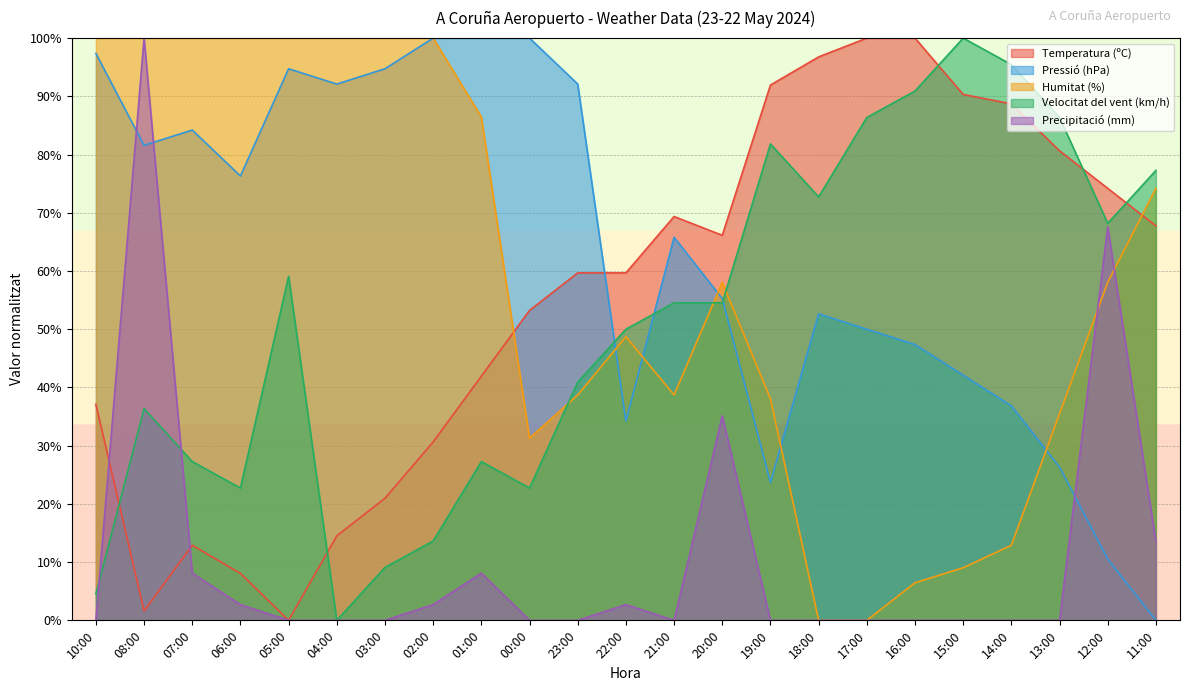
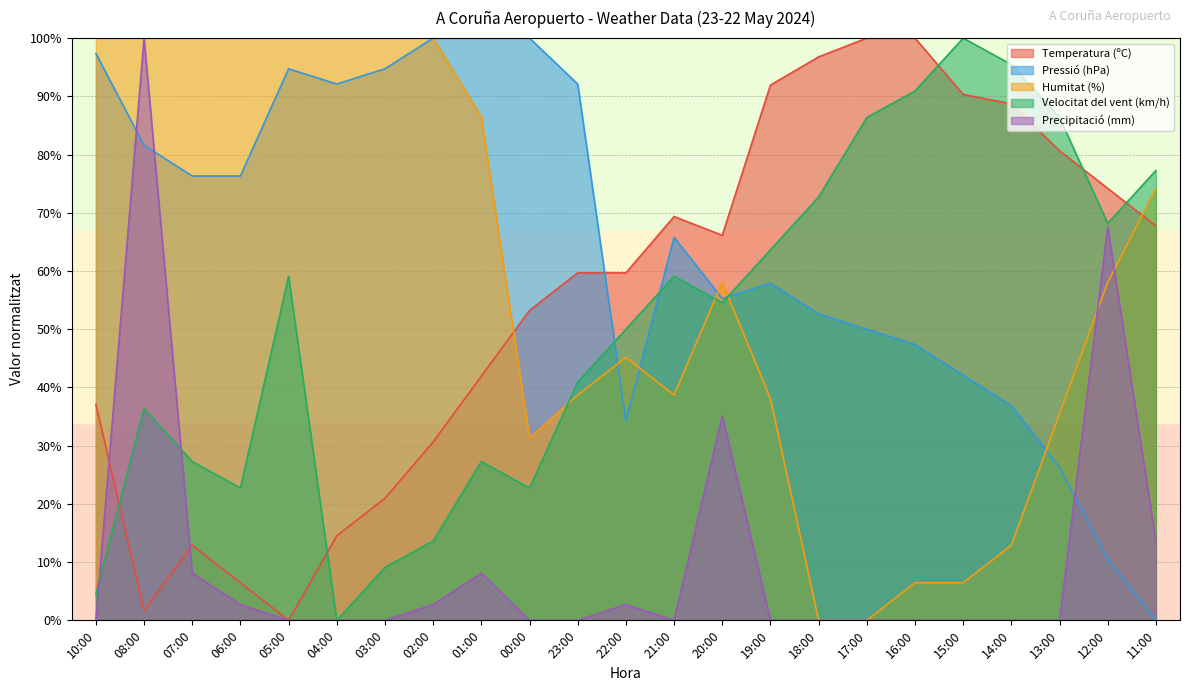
  {
    "Temperatura (ºC)": {
      "10:00": "37%",
      "08:00": "2%",
      "07:00": "13%",
-     "06:00": "8%",
+     "06:00": "6%",
      "04:00": "15%",
      "03:00": "21%",
      "02:00": "31%",
      "01:00": "42%",
      "00:00": "53%",
      "23:00": "60%",
      "22:00": "60%",
      "21:00": "69%",
      "20:00": "66%",
      "19:00": "92%",
      "18:00": "97%",
      "17:00": "100%",
      "16:00": "100%",
      "15:00": "90%",
      "13:00": "81%",
      "12:00": "74%",
      "11:00": "68%"
    },
    "Pressió (hPa)": {
      "10:00": "97%",
      "08:00": "82%",
-     "07:00": "84%",
+     "07:00": "76%",
      "06:00": "76%",
      "05:00": "95%",
      "04:00": "92%",
      "03:00": "95%",
      "01:00": "100%",
      "00:00": "100%",
      "23:00": "92%",
      "22:00": "34%",
      "21:00": "66%",
      "20:00": "55%",
-     "19:00": "24%",
+     "19:00": "58%",
      "18:00": "53%",
      "17:00": "50%",
      "16:00": "47%",
      "15:00": "42%",
      "14:00": "37%",
      "13:00": "26%",
      "12:00": "11%",
      "11:00": "0%"
    },
    "Humitat (%)": {
      "10:00": "100%",
      "07:00": "100%",
      "06:00": "100%",
      "05:00": "100%",
      "04:00": "100%",
      "03:00": "100%",
      "01:00": "86%",
      "00:00": "31%",
      "23:00": "39%",
-     "22:00": "49%",
+     "22:00": "45%",
      "21:00": "39%",
      "20:00": "58%",
      "19:00": "38%",
      "16:00": "6%",
-     "15:00": "9%",
+     "15:00": "6%",
      "14:00": "13%",
      "13:00": "35%",
      "12:00": "58%",
      "11:00": "74%"
    },
    "Velocitat del vent (km/h)": {
      "10:00": "5%",
      "08:00": "36%",
      "07:00": "27%",
      "06:00": "23%",
      "05:00": "59%",
      "03:00": "9%",
      "02:00": "14%",
      "01:00": "27%",
      "00:00": "23%",
      "23:00": "41%",
      "22:00": "50%",
-     "21:00": "55%",
+     "21:00": "59%",
      "20:00": "55%",
-     "19:00": "82%",
+     "19:00": "64%",
      "18:00": "73%",
      "17:00": "86%",
      "16:00": "91%",
      "15:00": "100%",
      "12:00": "68%",
      "11:00": "77%"
    },
    "Precipitació (mm)": {
      "10:00": "0%",
      "07:00": "8%",
      "06:00": "3%",
      "03:00": "0%",
      "02:00": "3%",
      "01:00": "8%",
      "00:00": "0%",
      "23:00": "0%",
      "22:00": "3%",
      "21:00": "0%",
      "20:00": "35%",
      "19:00": "0%",
      "16:00": "0%",
      "15:00": "0%",
      "14:00": "0%",
      "13:00": "0%",
      "12:00": "68%",
      "11:00": "14%"
    }
  }
